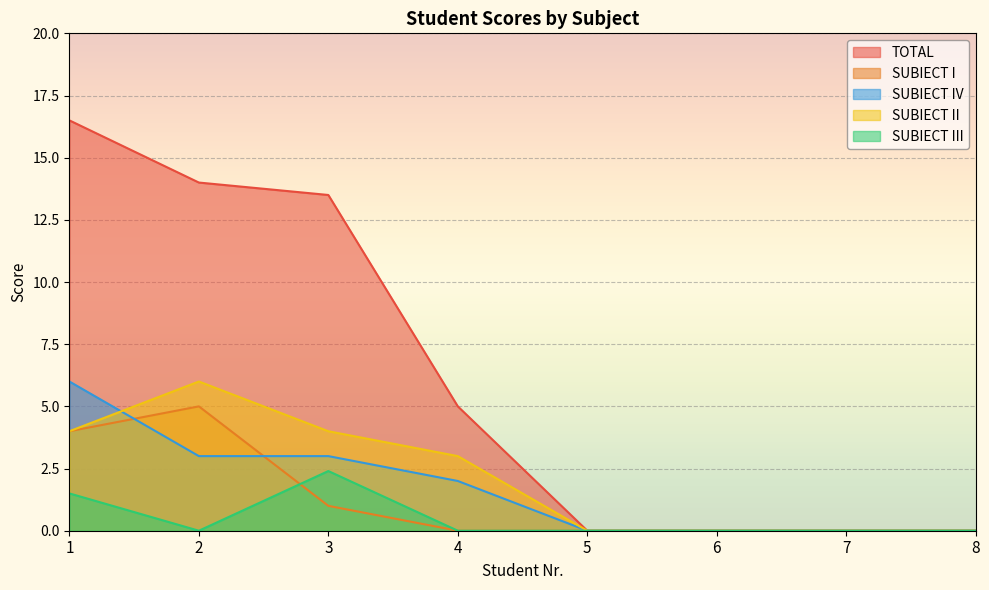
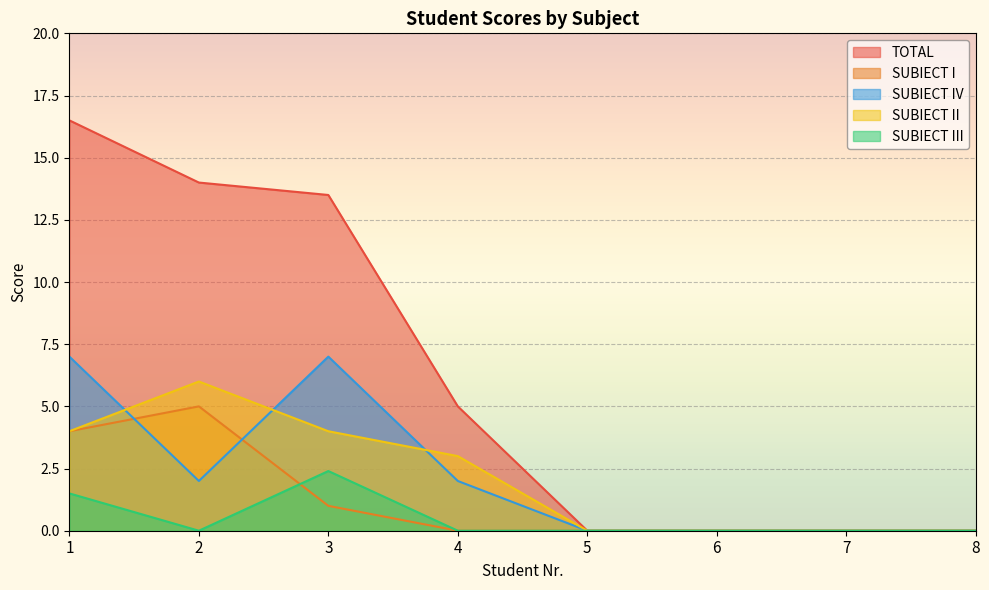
  {
    "SUBIECT IV": {
-     "1": 6,
-     "2": 3,
-     "3": 3,
+     "1": 7,
+     "2": 2,
+     "3": 7,
      "4": 2
    },
    "SUBIECT II": {
      "2": 6,
      "3": 4,
      "4": 3
    },
    "SUBIECT III": {
      "1": 1.5,
      "2": 0,
      "3": 2.4
    }
  }
